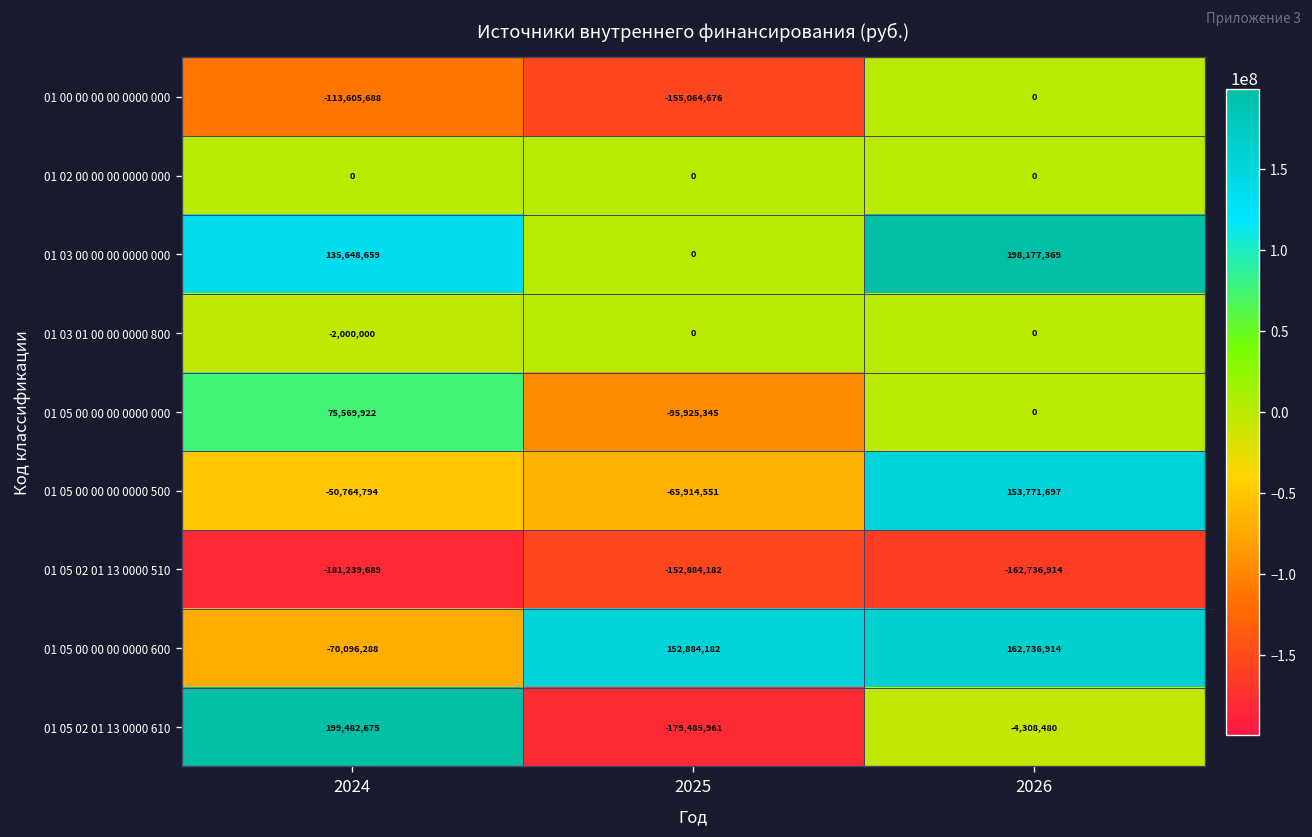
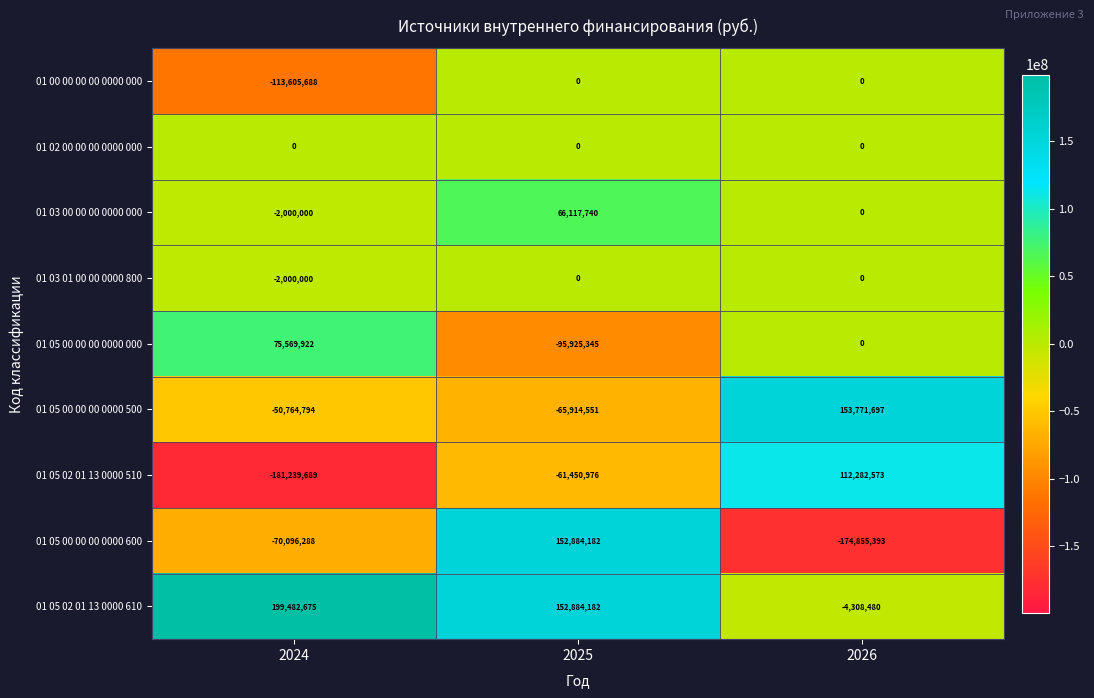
  {
    "01 00 00 00 00 0000 000": {
      "2024": "-113,605,688",
-     "2025": "-155,064,676",
+     "2025": "0",
      "2026": "0"
    },
    "01 02 00 00 00 0000 000": {
      "2024": "0",
      "2025": "0",
      "2026": "0"
    },
    "01 03 00 00 00 0000 000": {
-     "2024": "135,648,659",
-     "2025": "0",
-     "2026": "198,177,369"
+     "2024": "-2,000,000",
+     "2025": "66,117,740",
+     "2026": "0"
    },
    "01 03 01 00 00 0000 800": {
      "2024": "-2,000,000",
      "2025": "0",
      "2026": "0"
    },
    "01 05 00 00 00 0000 000": {
      "2024": "75,569,922",
      "2025": "-95,925,345",
      "2026": "0"
    },
    "01 05 00 00 00 0000 500": {
      "2024": "-50,764,794",
      "2025": "-65,914,551",
      "2026": "153,771,697"
    },
    "01 05 02 01 13 0000 510": {
      "2024": "-181,239,689",
-     "2025": "-152,884,182",
-     "2026": "-162,736,914"
+     "2025": "-61,450,976",
+     "2026": "112,282,573"
    },
    "01 05 00 00 00 0000 600": {
      "2024": "-70,096,288",
      "2025": "152,884,182",
-     "2026": "162,736,914"
+     "2026": "-174,855,393"
    },
    "01 05 02 01 13 0000 610": {
      "2024": "199,482,675",
-     "2025": "-179,485,961",
+     "2025": "152,884,182",
      "2026": "-4,308,480"
    }
  }
